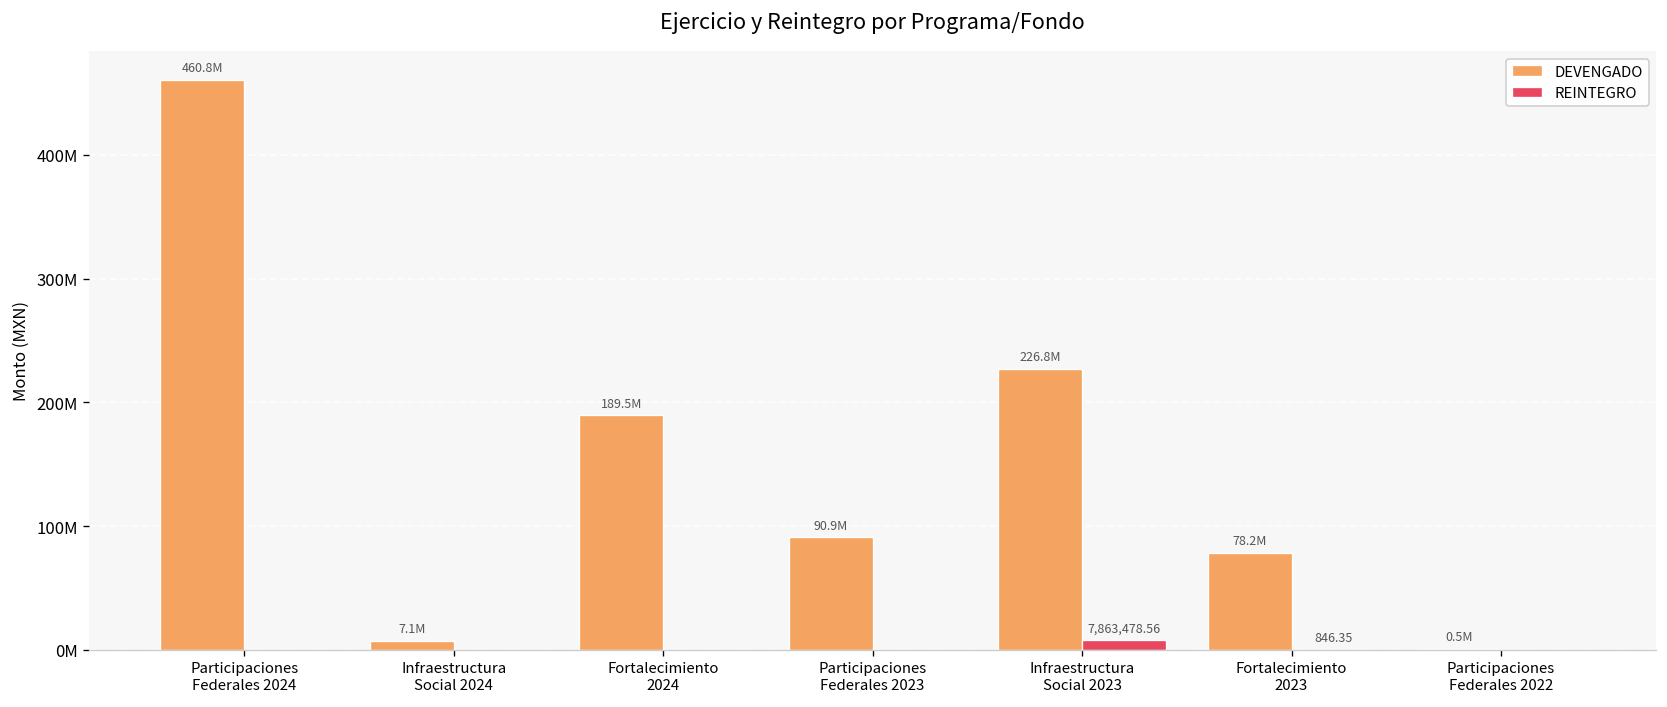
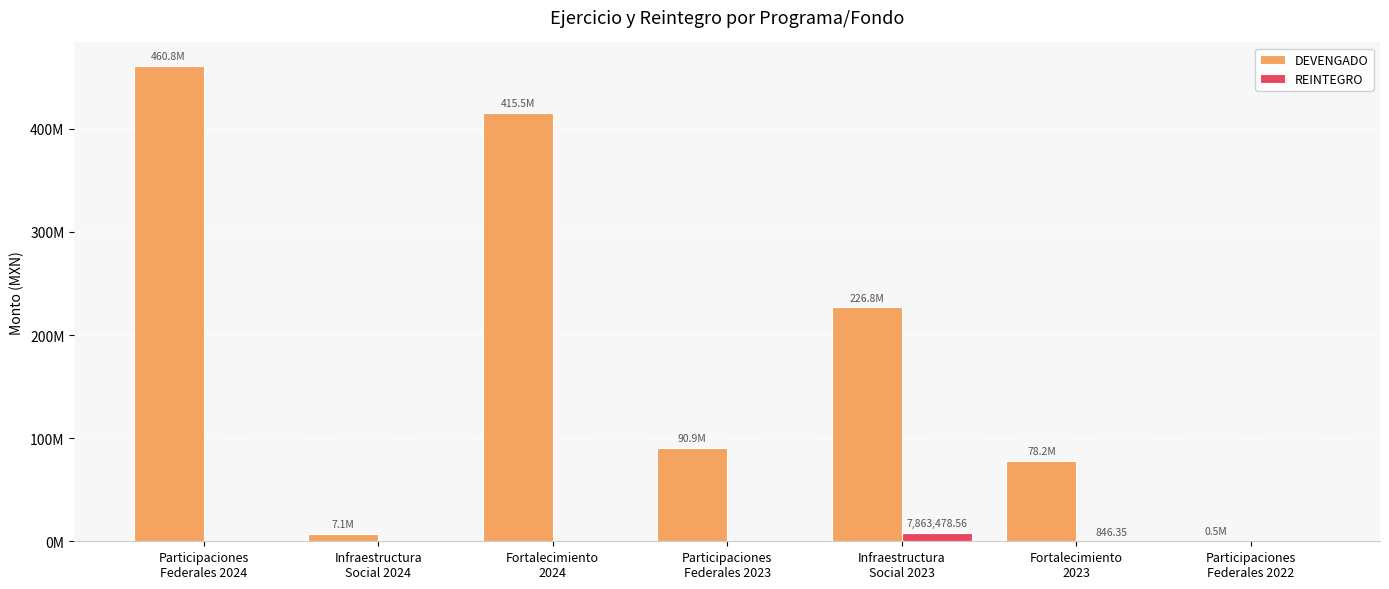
  {
    "DEVENGADO": {
      "Participaciones Federales 2024": "460.8M",
      "Infraestructura Social 2024": "7.1M",
-     "Fortalecimiento 2024": "189.5M",
+     "Fortalecimiento 2024": "415.5M",
      "Participaciones Federales 2023": "90.9M",
      "Infraestructura Social 2023": "226.8M",
      "Fortalecimiento 2023": "78.2M",
      "Participaciones Federales 2022": "0.5M"
    },
    "REINTEGRO": {
      "Infraestructura Social 2023": "7,863,478.56",
      "Fortalecimiento 2023": "846.35"
    }
  }
